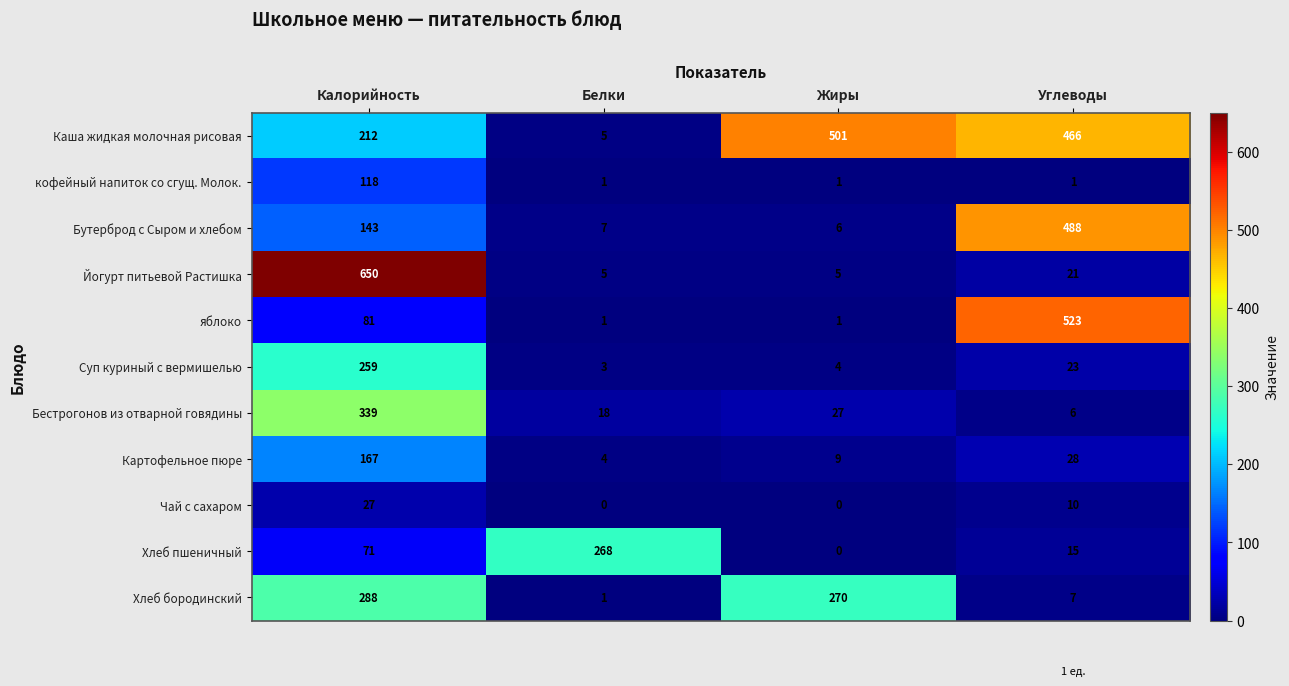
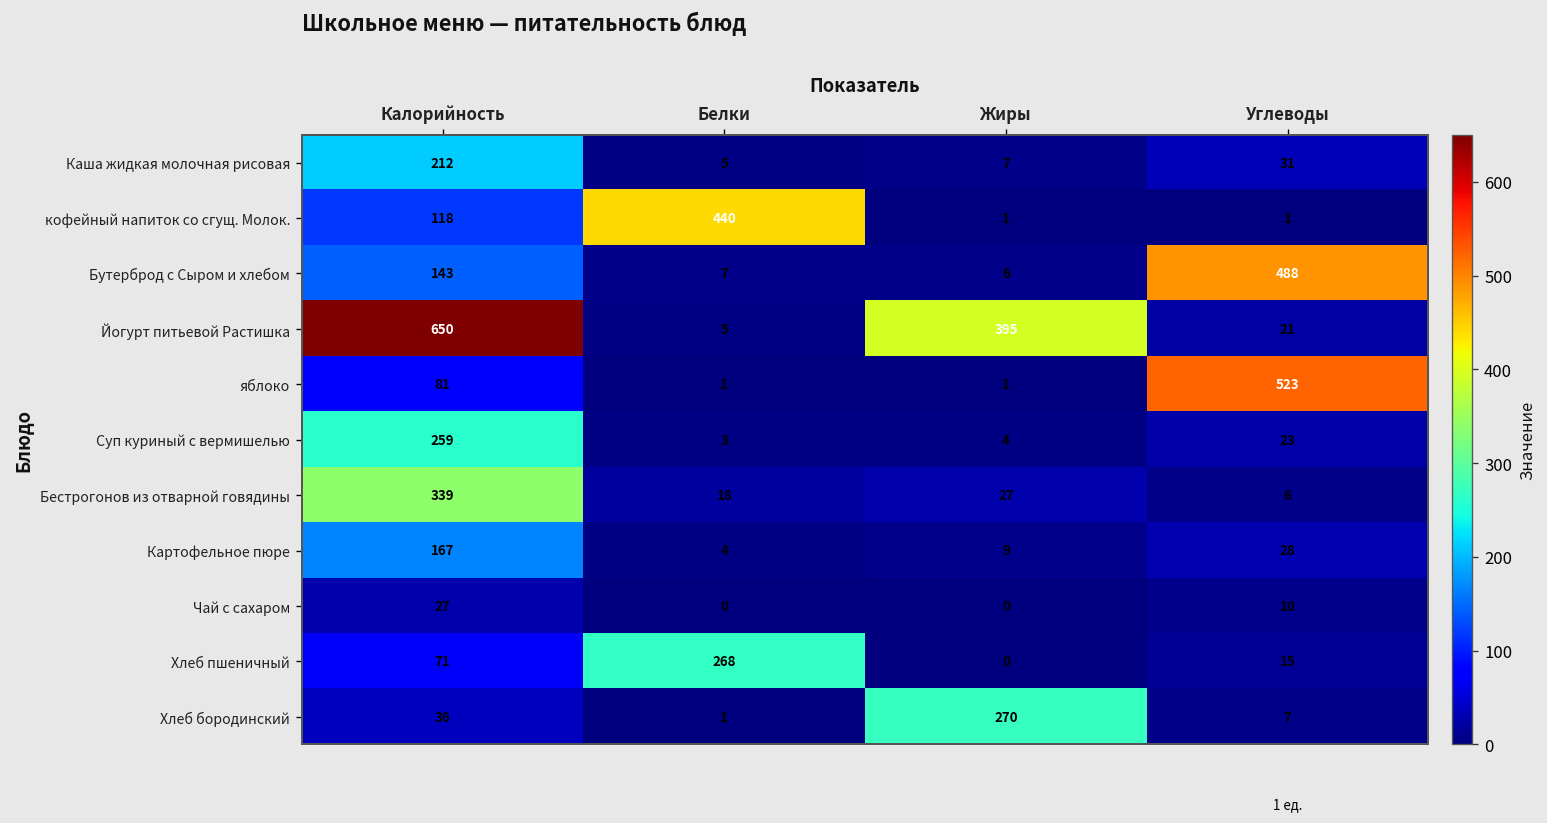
  {
    "Каша жидкая молочная рисовая": {
      "Калорийность": 212,
      "Белки": 5,
-     "Жиры": 501,
-     "Углеводы": 466
+     "Жиры": 7,
+     "Углеводы": 31
    },
    "кофейный напиток со сгущ. Молок.": {
      "Калорийность": 118,
-     "Белки": 1,
+     "Белки": 440,
      "Жиры": 1,
      "Углеводы": 1
    },
    "Бутерброд с Сыром и хлебом": {
      "Калорийность": 143,
      "Белки": 7,
      "Жиры": 6,
      "Углеводы": 488
    },
    "Йогурт питьевой Растишка": {
      "Калорийность": 650,
      "Белки": 5,
-     "Жиры": 5,
+     "Жиры": 395,
      "Углеводы": 21
    },
    "яблоко": {
      "Калорийность": 81,
      "Белки": 1,
      "Жиры": 1,
      "Углеводы": 523
    },
    "Суп куриный с вермишелью": {
      "Калорийность": 259,
      "Белки": 3,
      "Жиры": 4,
      "Углеводы": 23
    },
    "Бестрогонов из отварной говядины": {
      "Калорийность": 339,
      "Белки": 18,
      "Жиры": 27,
      "Углеводы": 6
    },
    "Картофельное пюре": {
      "Калорийность": 167,
      "Белки": 4,
      "Жиры": 9,
      "Углеводы": 28
    },
    "Чай с сахаром": {
      "Калорийность": 27,
      "Белки": 0,
      "Жиры": 0,
      "Углеводы": 10
    },
    "Хлеб пшеничный": {
      "Калорийность": 71,
      "Белки": 268,
      "Жиры": 0,
      "Углеводы": 15
    },
    "Хлеб бородинский": {
-     "Калорийность": 288,
+     "Калорийность": 36,
      "Белки": 1,
      "Жиры": 270,
      "Углеводы": 7
    }
  }
